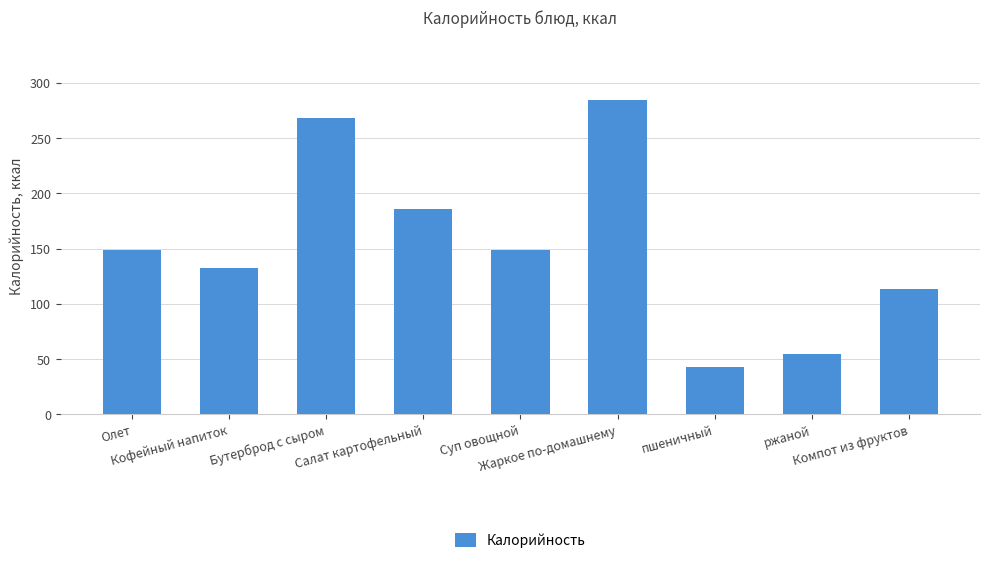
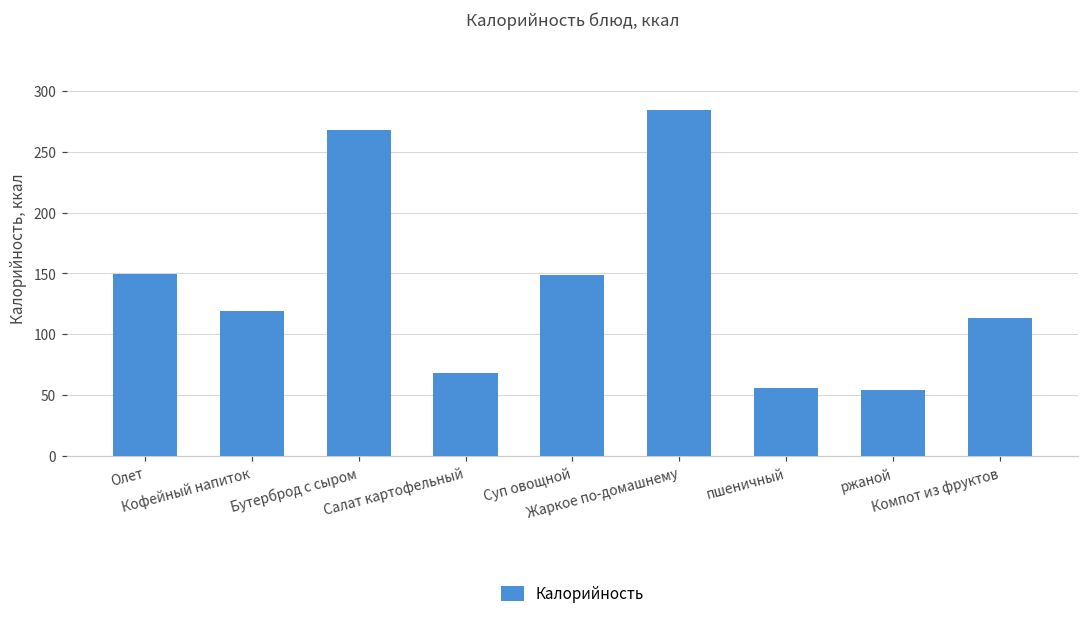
  {
    "Олет": 149,
-   "Кофейный напиток": 133,
+   "Кофейный напиток": 119,
    "Бутерброд с сыром": 268,
-   "Салат картофельный": 186,
+   "Салат картофельный": 68,
    "Суп овощной": 149,
    "Жаркое по-домашнему": 285,
-   "пшеничный": 43,
+   "пшеничный": 56,
    "ржаной": 54,
    "Компот из фруктов": 114
  }
